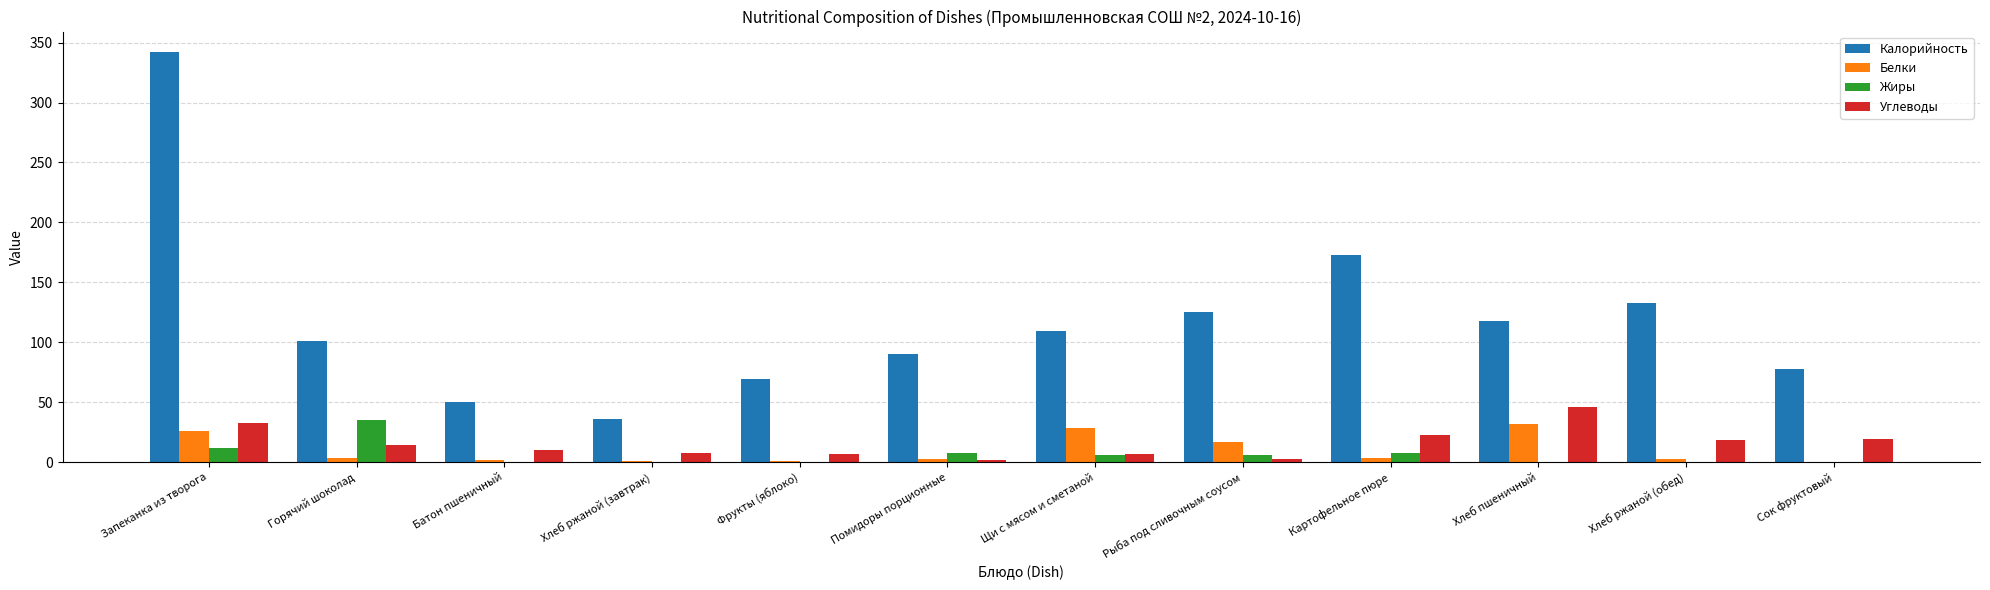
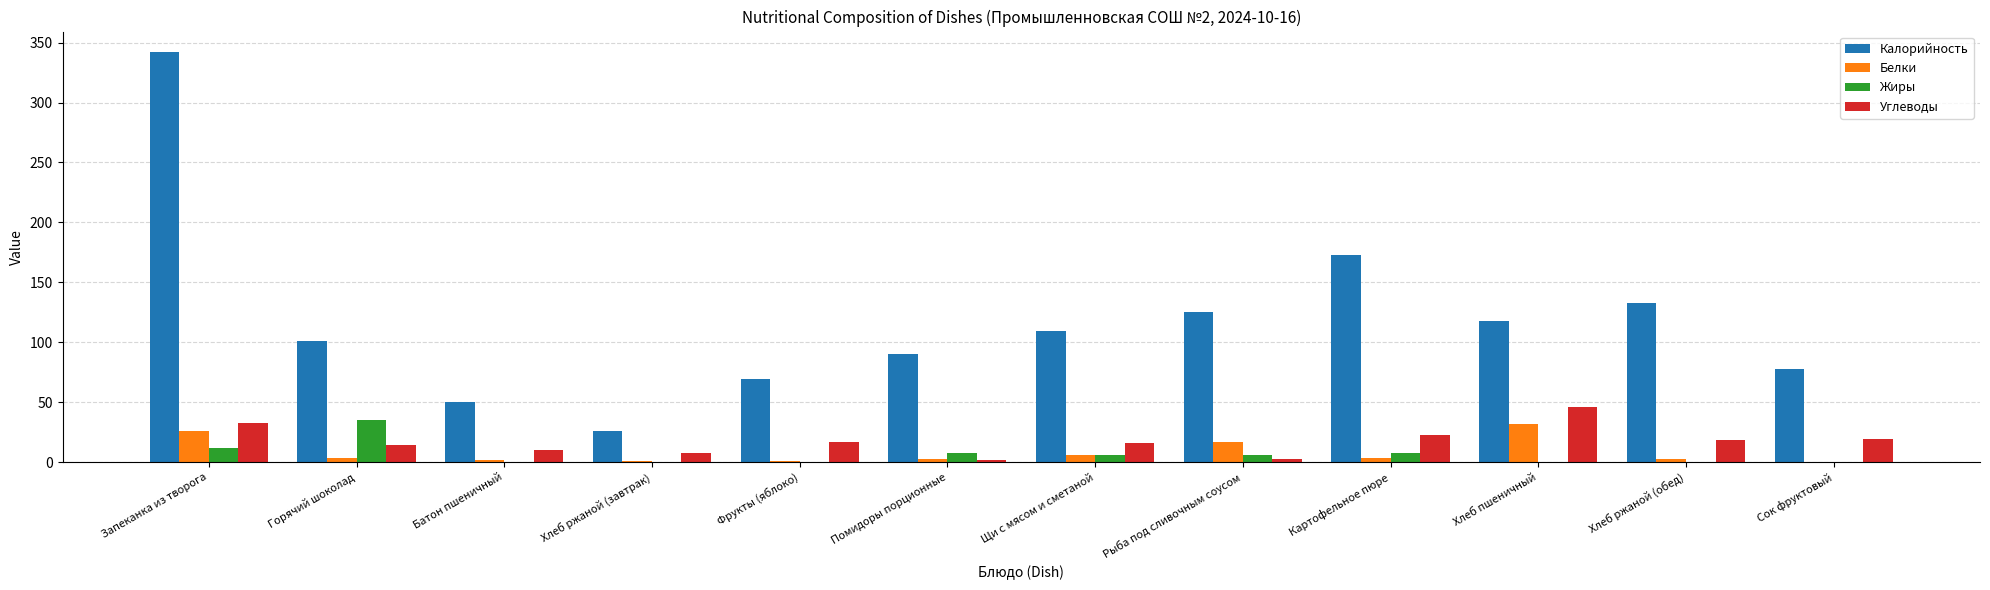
  {
    "Калорийность": {
      "Запеканка из творога": 342,
      "Горячий шоколад": 101,
      "Батон пшеничный": 50,
-     "Хлеб ржаной (завтрак)": 36,
+     "Хлеб ржаной (завтрак)": 26,
      "Фрукты (яблоко)": 69,
      "Помидоры порционные": 90,
      "Щи с мясом и сметаной": 110,
      "Рыба под сливочным соусом": 126,
      "Картофельное пюре": 173,
      "Хлеб пшеничный": 118,
      "Хлеб ржаной (обед)": 133,
      "Сок фруктовый": 78
    },
    "Белки": {
      "Запеканка из творога": 26,
      "Горячий шоколад": 3,
      "Помидоры порционные": 3,
-     "Щи с мясом и сметаной": 28,
+     "Щи с мясом и сметаной": 6,
      "Рыба под сливочным соусом": 17,
      "Картофельное пюре": 3,
      "Хлеб пшеничный": 32,
      "Хлеб ржаной (обед)": 3,
      "Сок фруктовый": 0
    },
    "Жиры": {
      "Запеканка из творога": 12,
      "Горячий шоколад": 35,
      "Фрукты (яблоко)": 0,
      "Помидоры порционные": 8,
      "Щи с мясом и сметаной": 6,
      "Рыба под сливочным соусом": 6,
      "Картофельное пюре": 8,
      "Сок фруктовый": 0
    },
    "Углеводы": {
      "Запеканка из творога": 32,
      "Горячий шоколад": 15,
      "Батон пшеничный": 10,
      "Хлеб ржаной (завтрак)": 7,
-     "Фрукты (яблоко)": 6,
-     "Щи с мясом и сметаной": 7,
+     "Фрукты (яблоко)": 17,
+     "Щи с мясом и сметаной": 16,
      "Рыба под сливочным соусом": 3,
      "Картофельное пюре": 22,
      "Хлеб пшеничный": 46,
      "Хлеб ржаной (обед)": 18,
      "Сок фруктовый": 20
    }
  }
